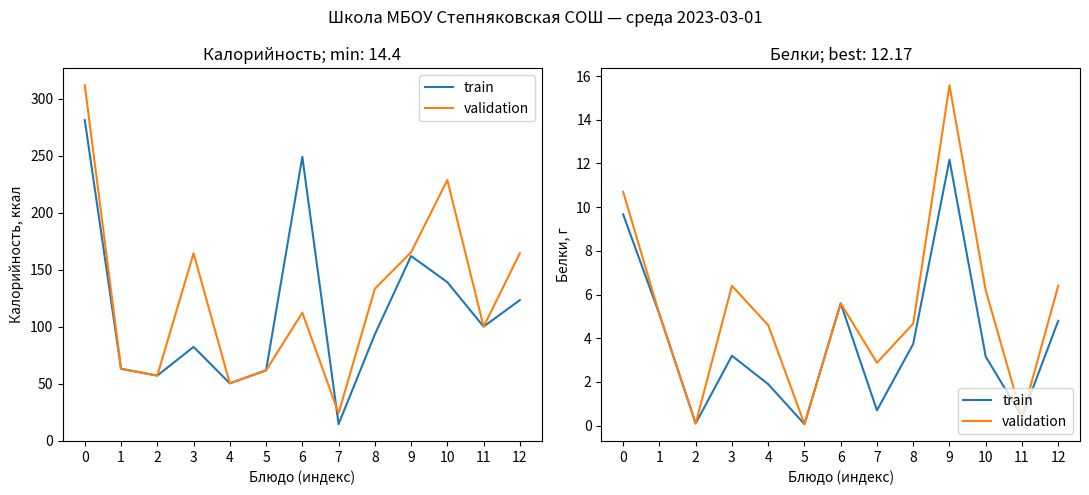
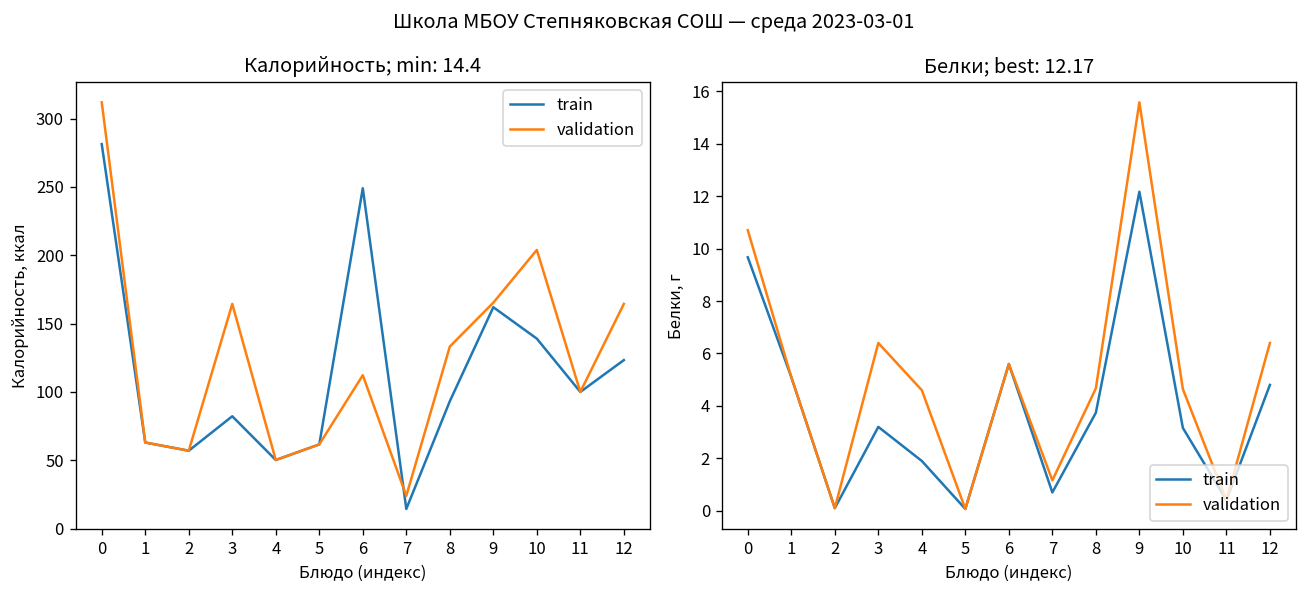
  {
    "Калорийность; min: 14.4": {
      "train": {
        "0": 281,
        "3": 82,
        "6": 249,
        "7": 14,
        "8": 93,
        "9": 162,
        "10": 139,
        "12": 123
      },
      "validation": {
        "0": 312,
        "3": 164,
        "6": 112,
        "7": 24,
        "8": 133,
        "9": 165,
-       "10": 229,
+       "10": 204,
        "12": 164
      }
    },
    "Белки; best: 12.17": {
      "train": {
        "0": 9.7,
        "3": 3.2,
        "4": 1.9,
        "7": 0.7,
        "8": 3.7,
        "9": 12.2,
        "10": 3.2,
        "12": 4.8
      },
      "validation": {
        "0": 10.7,
        "3": 6.4,
        "4": 4.6,
-       "7": 2.9,
+       "7": 1.2,
        "8": 4.7,
        "9": 15.6,
-       "10": 6.2,
+       "10": 4.6,
        "12": 6.4
      }
    }
  }
